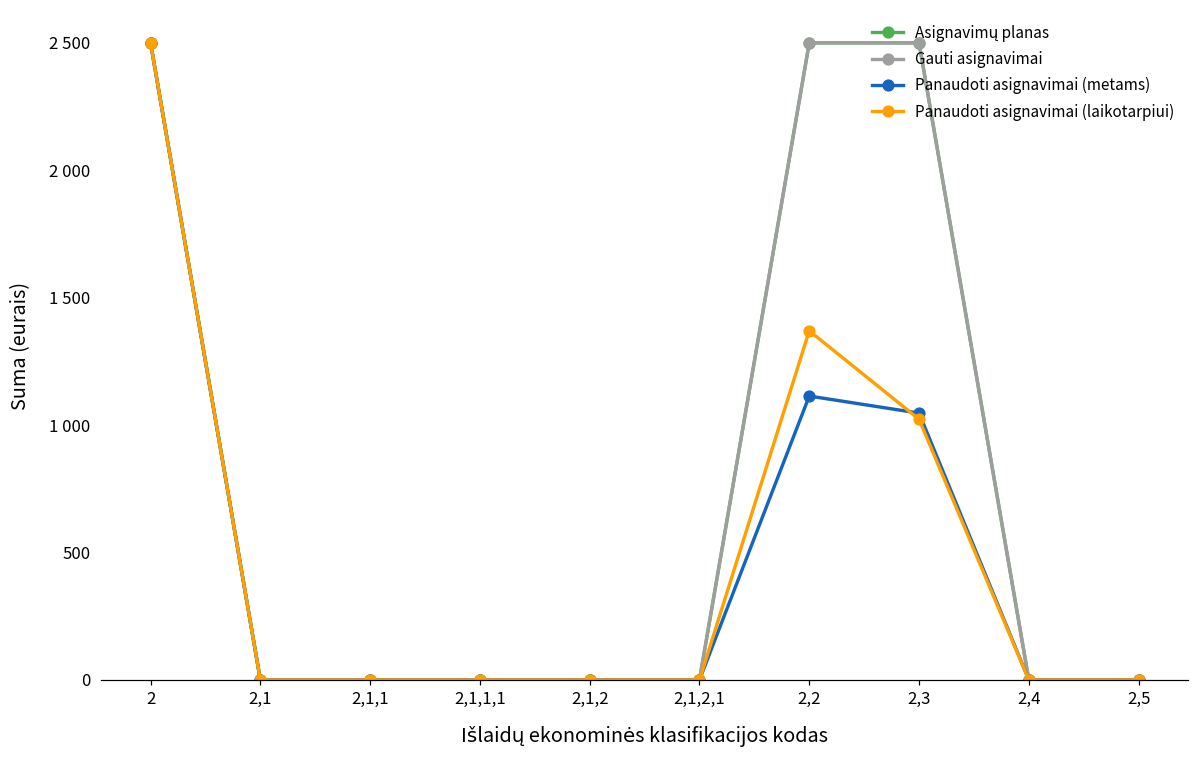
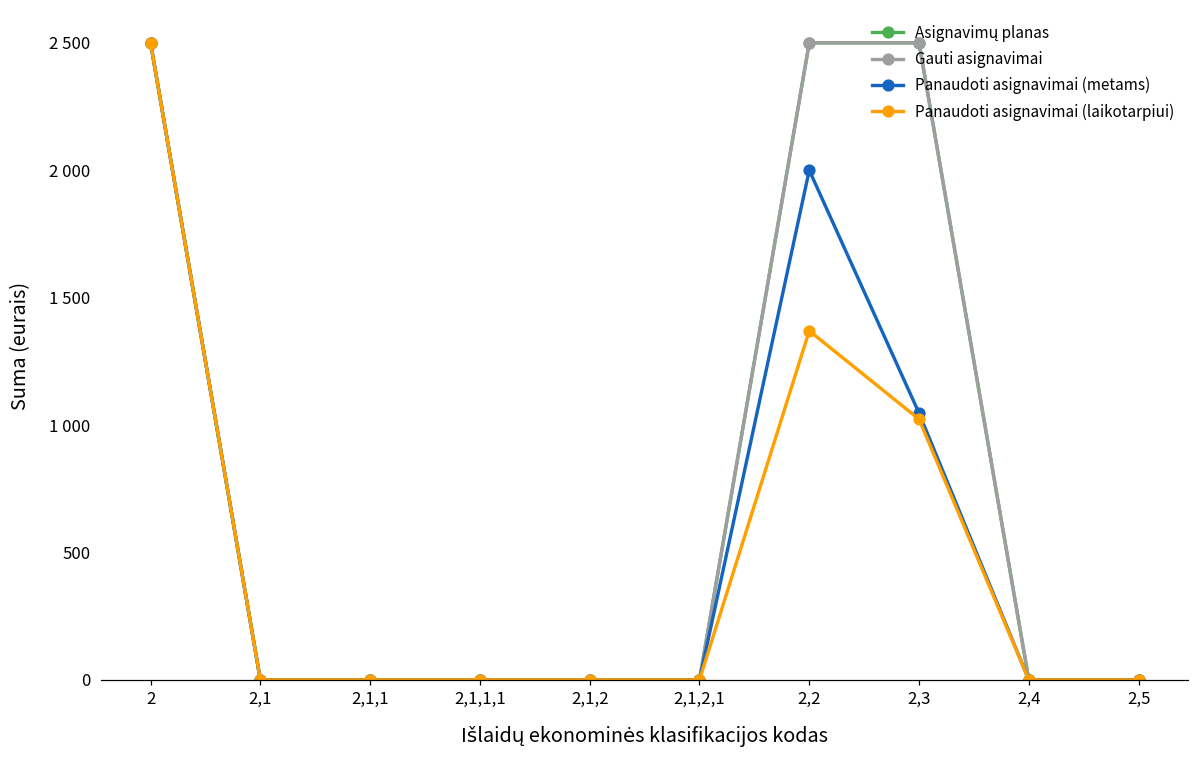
  {
    "Gauti asignavimai": {
      "2,2": 2500,
      "2,3": 2500
    },
    "Panaudoti asignavimai (metams)": {
-     "2,2": 1110,
+     "2,2": 2000,
      "2,3": 1050
    },
    "Panaudoti asignavimai (laikotarpiui)": {
      "2,2": 1370,
      "2,3": 1020
    }
  }
